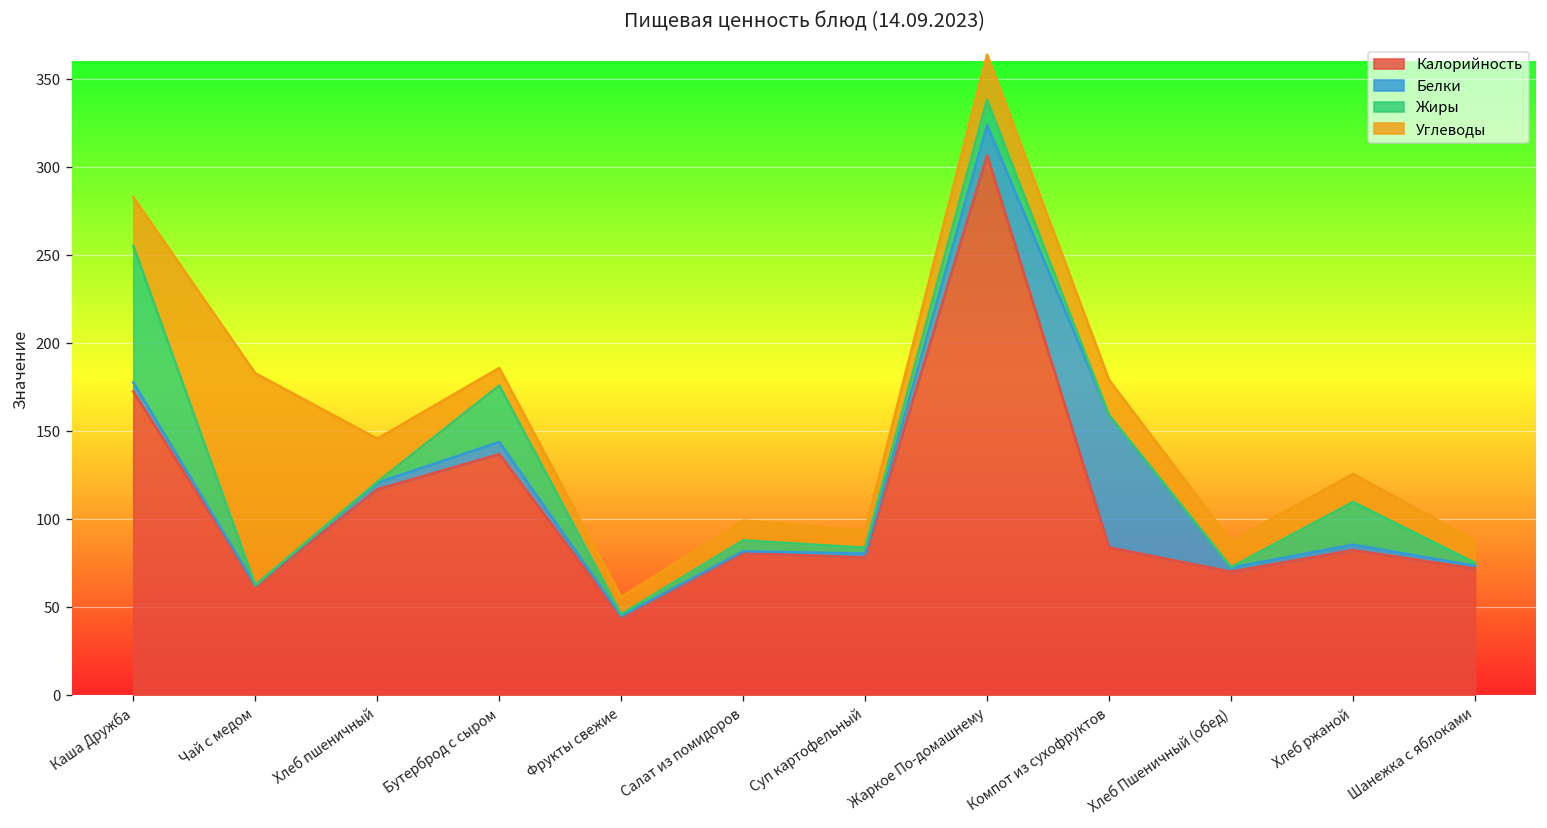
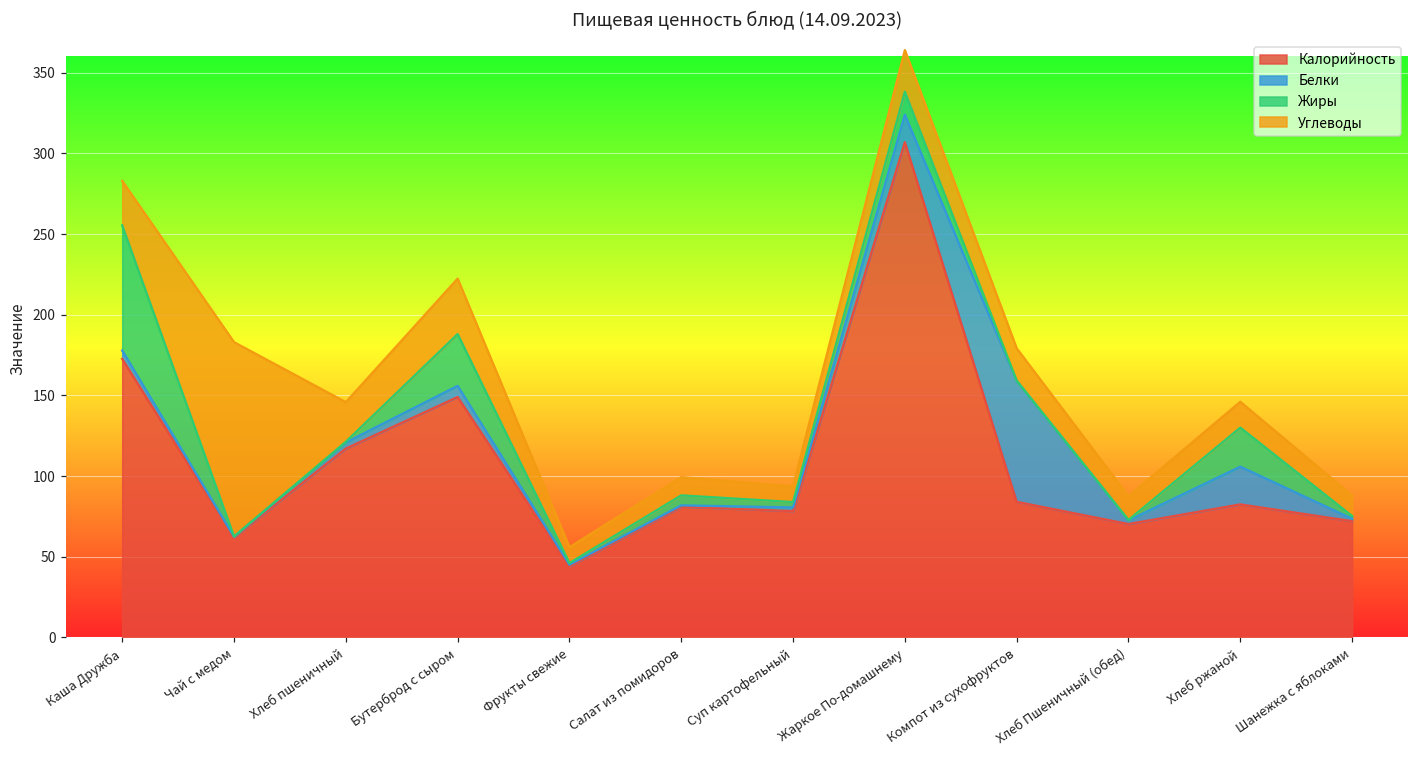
  {
    "Калорийность": {
      "Каша Дружба": 173,
      "Хлеб пшеничный": 117,
-     "Бутерброд с сыром": 137,
+     "Бутерброд с сыром": 149,
      "Суп картофельный": 78,
      "Жаркое По-домашнему": 307,
      "Компот из сухофруктов": 84,
      "Хлеб Пшеничный (обед)": 70,
      "Хлеб ржаной": 82
    },
    "Белки": {
      "Каша Дружба": 5,
      "Бутерброд с сыром": 7,
      "Суп картофельный": 2,
      "Жаркое По-домашнему": 17,
-     "Хлеб ржаной": 3
+     "Хлеб ржаной": 23
    },
    "Жиры": {
      "Каша Дружба": 78,
      "Бутерброд с сыром": 32,
      "Салат из помидоров": 6,
      "Суп картофельный": 3,
      "Жаркое По-домашнему": 14,
      "Хлеб ржаной": 24
    },
    "Углеводы": {
      "Каша Дружба": 28,
      "Чай с медом": 121,
      "Хлеб пшеничный": 25,
-     "Бутерброд с сыром": 10,
+     "Бутерброд с сыром": 34,
      "Фрукты свежие": 10,
      "Салат из помидоров": 11,
      "Суп картофельный": 10,
      "Жаркое По-домашнему": 26,
      "Компот из сухофруктов": 20,
      "Хлеб Пшеничный (обед)": 15,
      "Хлеб ржаной": 16,
      "Шанежка с яблоками": 13
    }
  }
